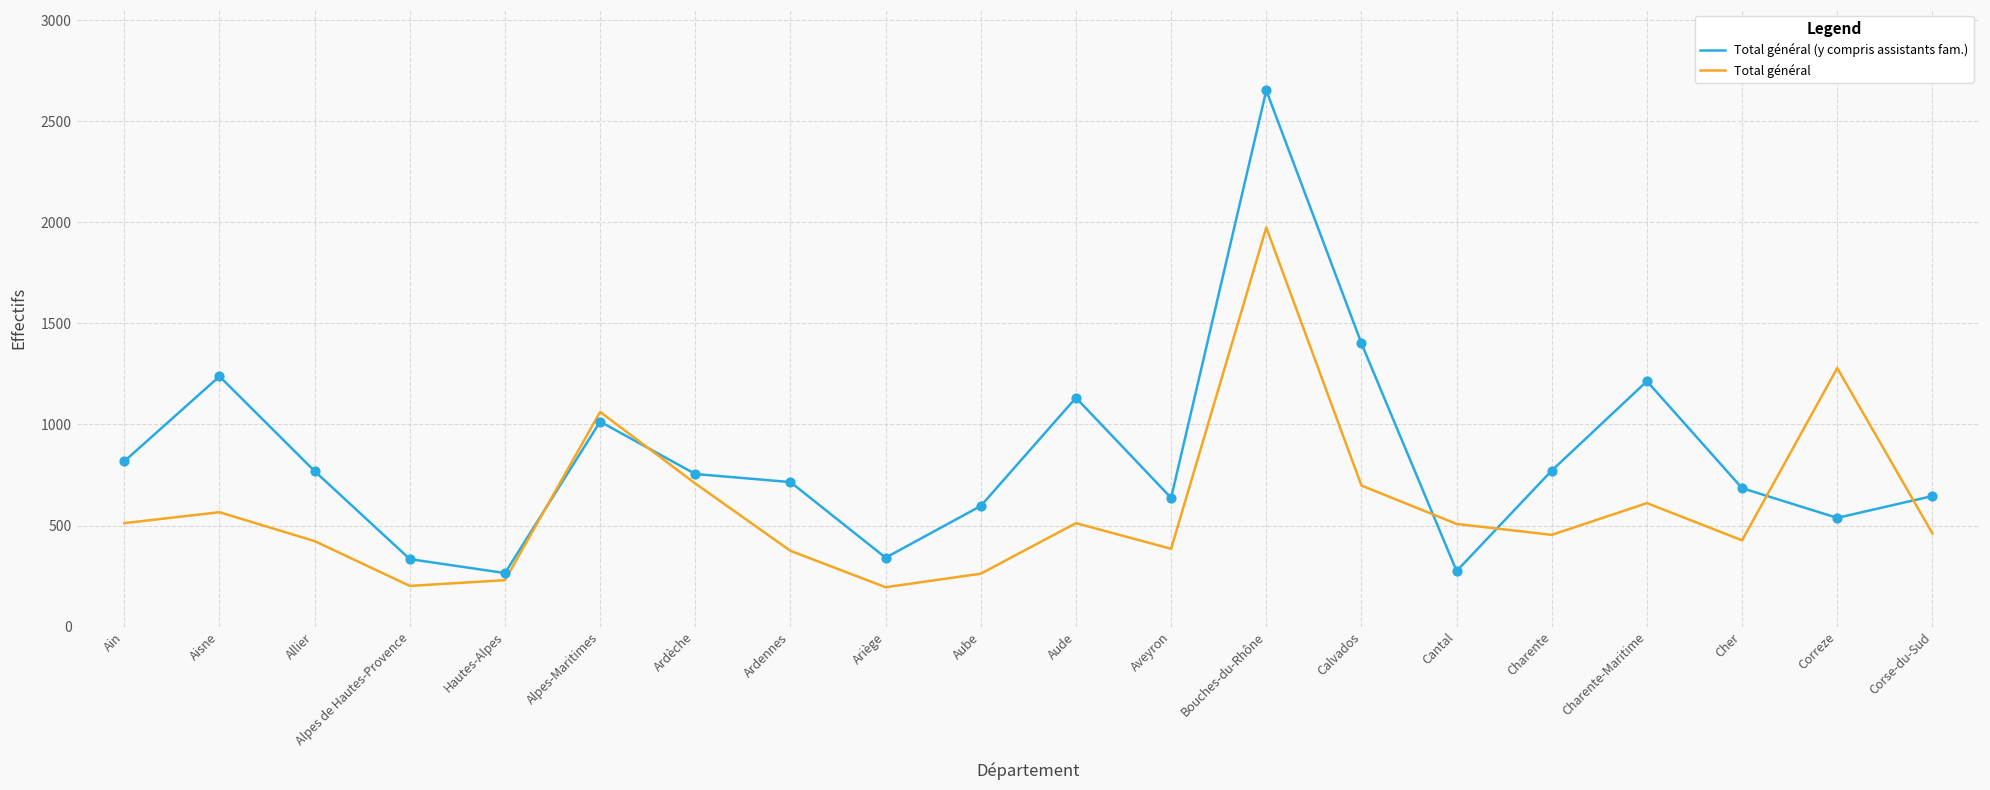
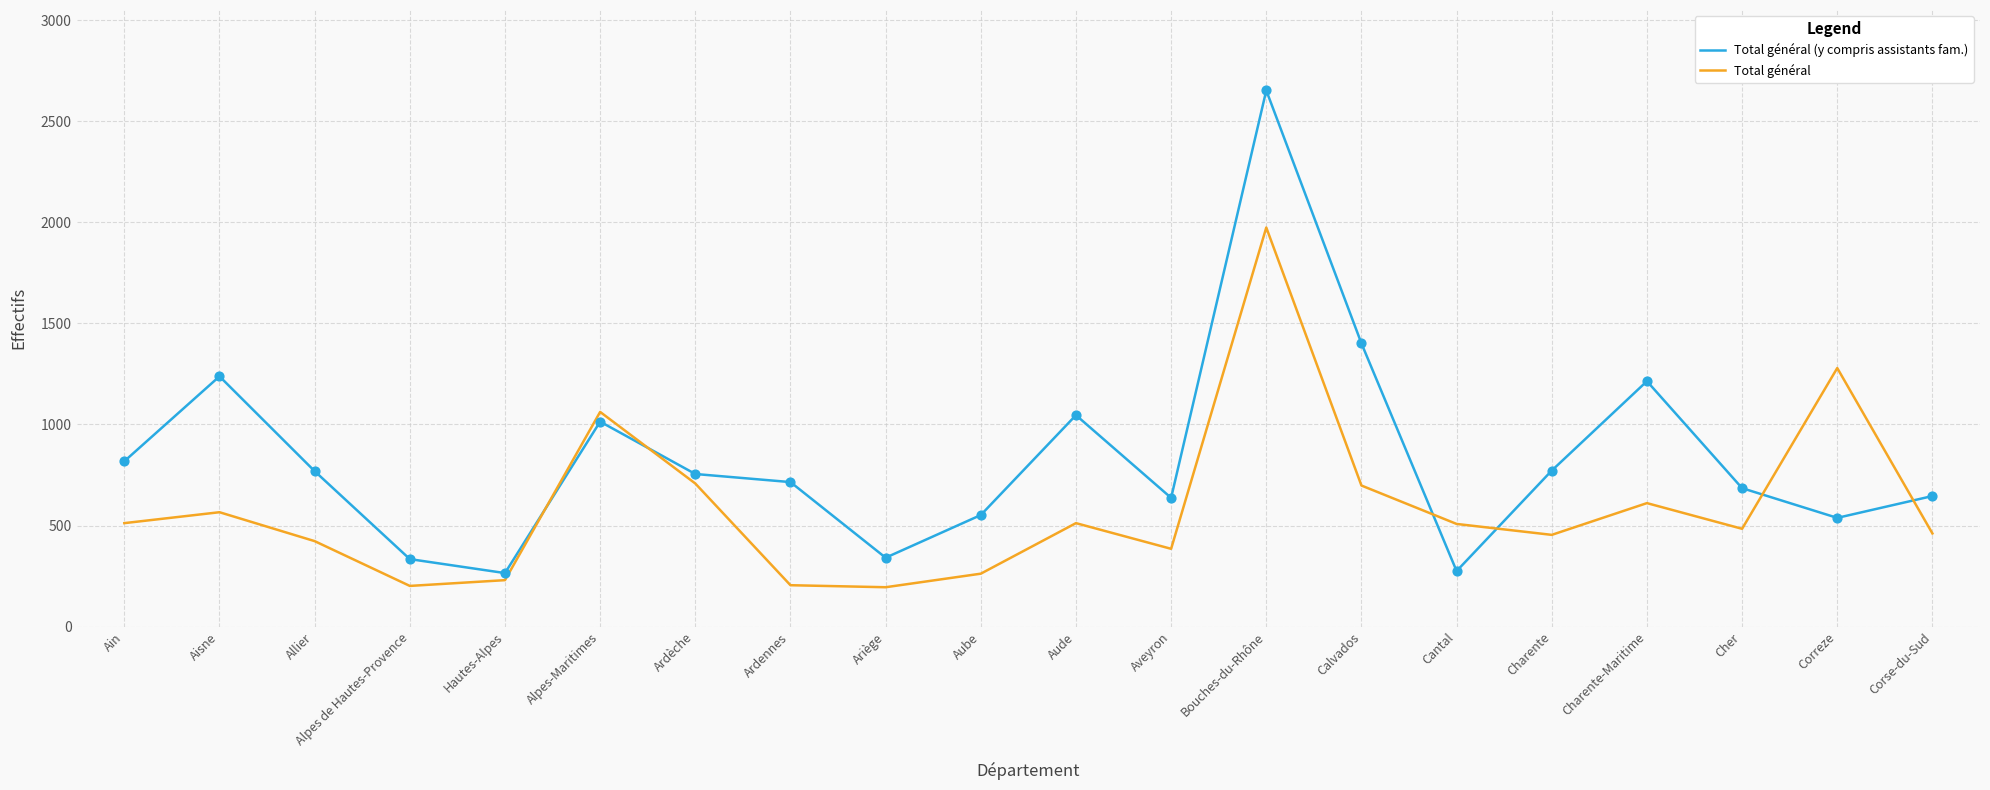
  {
    "Total général (y compris assistants fam.)": {
      "Ain": 820,
      "Aisne": 1240,
      "Allier": 770,
      "Alpes de Hautes-Provence": 330,
      "Hautes-Alpes": 270,
      "Alpes-Maritimes": 1010,
      "Ardèche": 760,
      "Ardennes": 720,
      "Ariège": 340,
-     "Aube": 600,
-     "Aude": 1130,
+     "Aube": 550,
+     "Aude": 1050,
      "Aveyron": 640,
      "Bouches-du-Rhône": 2650,
      "Calvados": 1400,
      "Cantal": 280,
      "Charente": 770,
      "Charente-Maritime": 1210,
      "Cher": 690,
      "Correze": 540,
      "Corse-du-Sud": 650
    },
    "Total général": {
      "Ain": 510,
      "Aisne": 570,
      "Allier": 420,
      "Alpes de Hautes-Provence": 200,
      "Hautes-Alpes": 230,
      "Alpes-Maritimes": 1060,
      "Ardèche": 710,
-     "Ardennes": 380,
+     "Ardennes": 210,
      "Ariège": 200,
      "Aube": 260,
      "Aude": 510,
      "Aveyron": 390,
      "Bouches-du-Rhône": 1970,
      "Calvados": 700,
      "Cantal": 510,
      "Charente": 450,
      "Charente-Maritime": 610,
-     "Cher": 430,
+     "Cher": 480,
      "Correze": 1280,
      "Corse-du-Sud": 460
    }
  }
